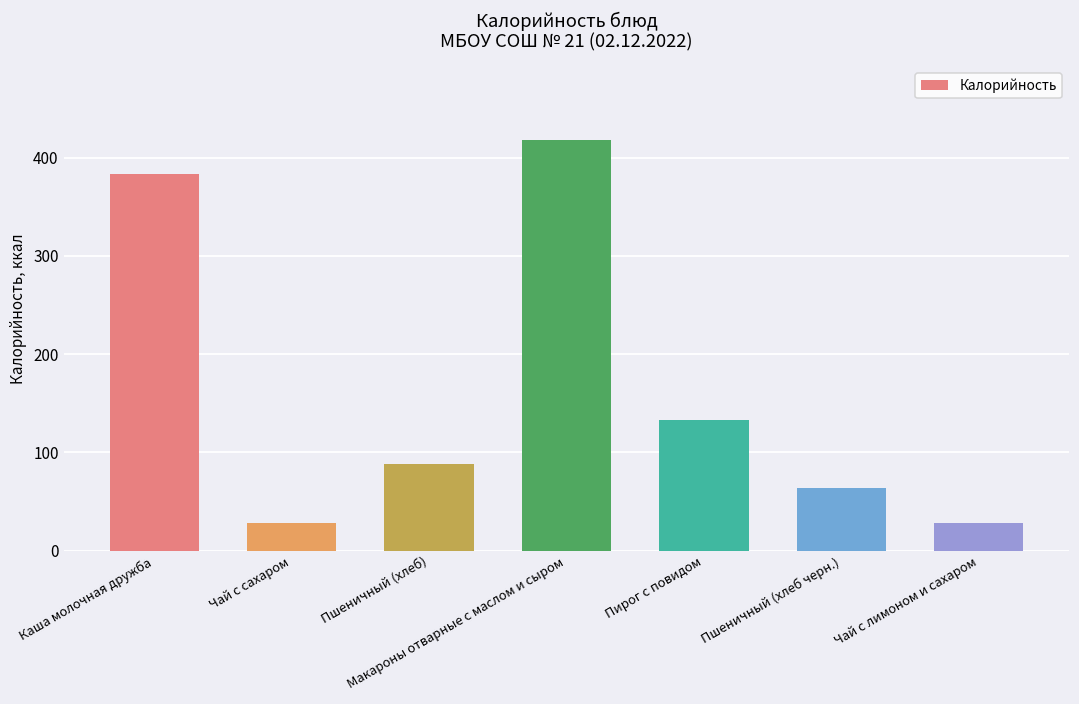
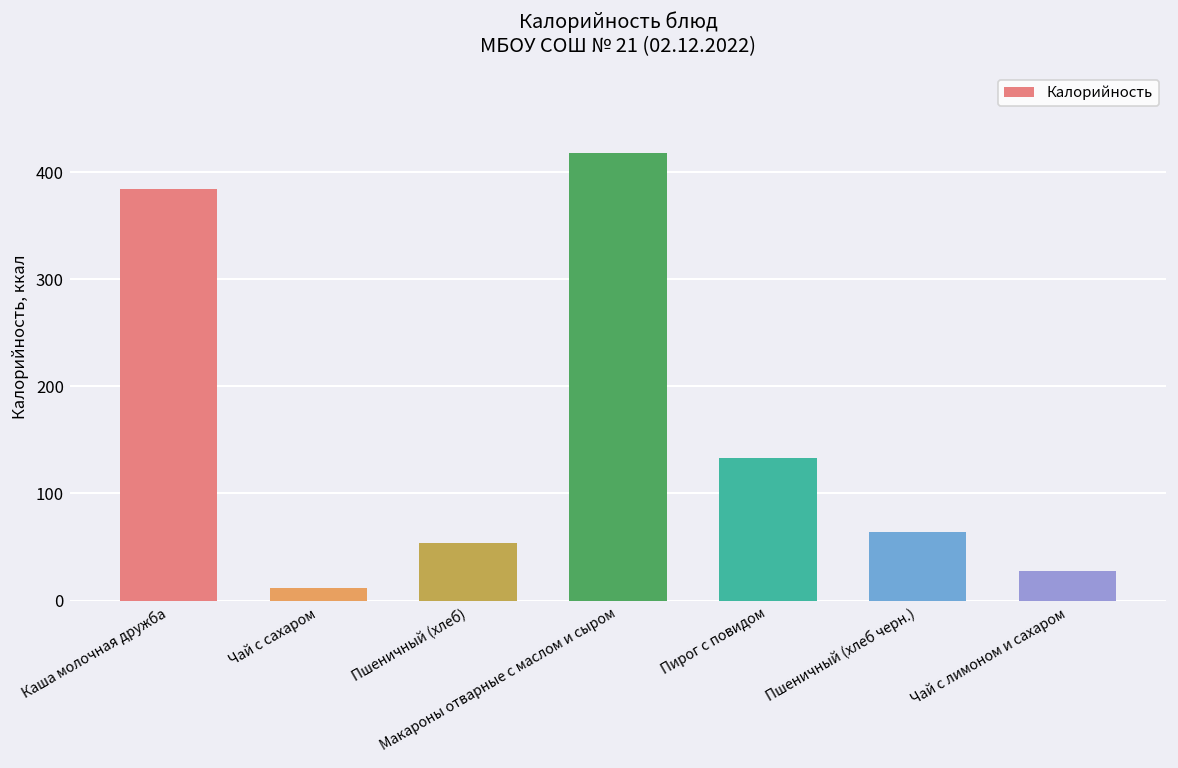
  {
    "Каша молочная дружба": 380,
-   "Чай с сахаром": 30,
-   "Пшеничный (хлеб)": 90,
+   "Чай с сахаром": 10,
+   "Пшеничный (хлеб)": 50,
    "Макароны отварные с маслом и сыром": 420,
    "Пирог с повидом": 130,
    "Пшеничный (хлеб черн.)": 60,
    "Чай с лимоном и сахаром": 30
  }
